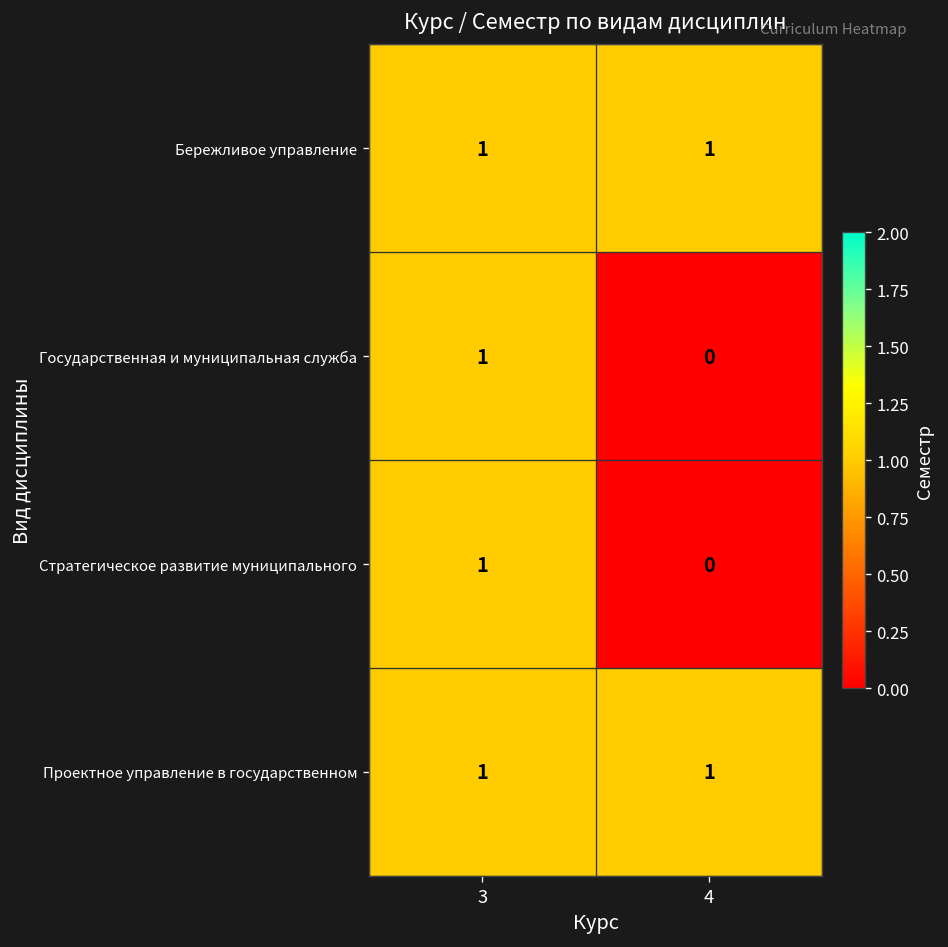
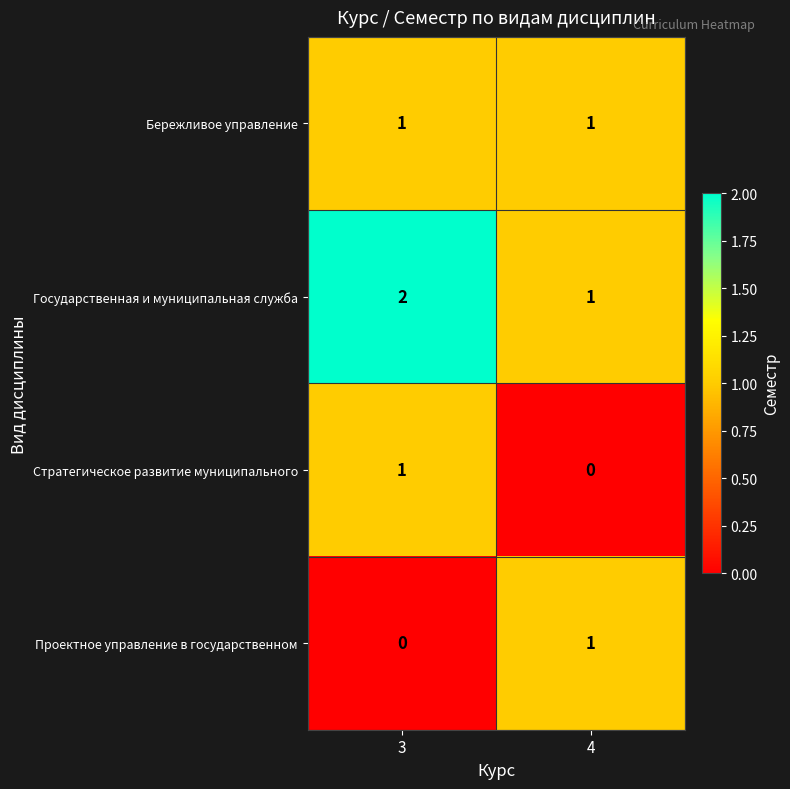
  {
    "Бережливое управление": {
      "3": 1,
      "4": 1
    },
    "Государственная и муниципальная служба": {
-     "3": 1,
-     "4": 0
+     "3": 2,
+     "4": 1
    },
    "Стратегическое развитие муниципального": {
      "3": 1,
      "4": 0
    },
    "Проектное управление в государственном": {
-     "3": 1,
+     "3": 0,
      "4": 1
    }
  }
